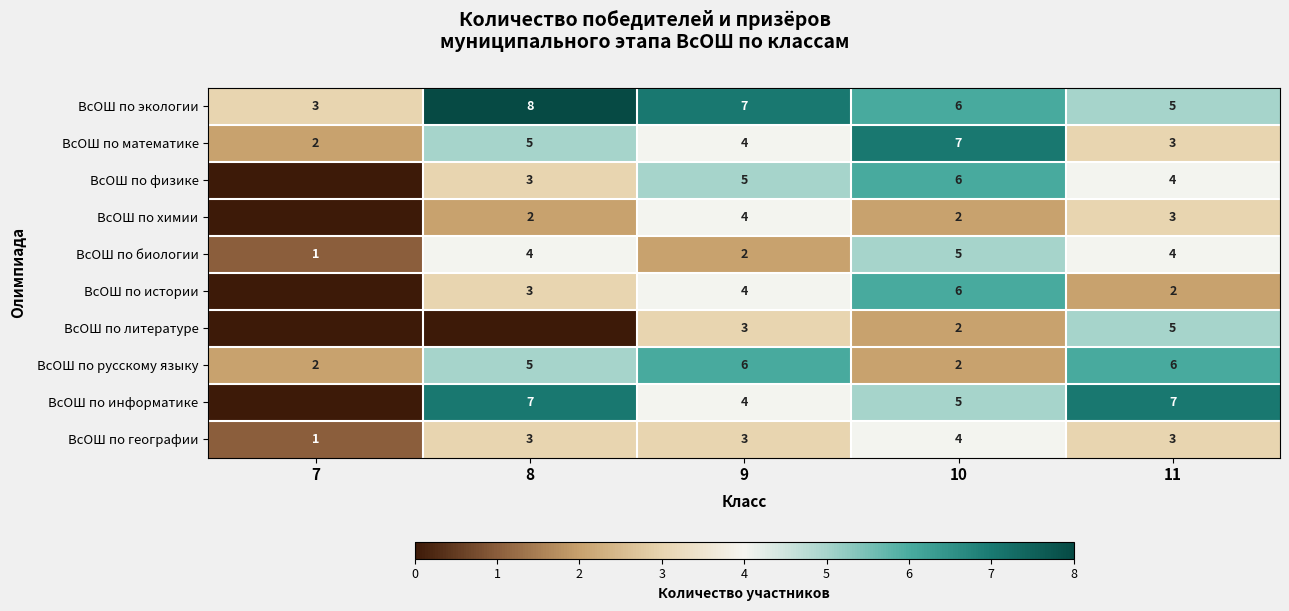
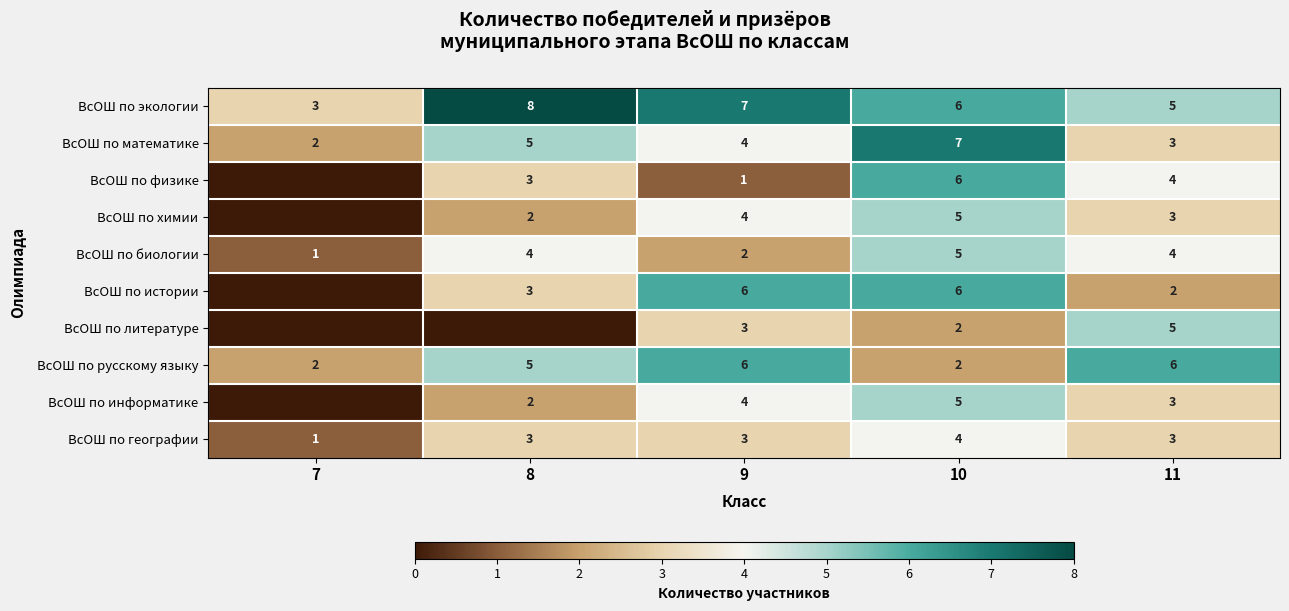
  {
    "ВсОШ по экологии": {
      "7": 3,
      "8": 8,
      "9": 7,
      "10": 6,
      "11": 5
    },
    "ВсОШ по математике": {
      "7": 2,
      "8": 5,
      "9": 4,
      "10": 7,
      "11": 3
    },
    "ВсОШ по физике": {
      "8": 3,
-     "9": 5,
+     "9": 1,
      "10": 6,
      "11": 4
    },
    "ВсОШ по химии": {
      "8": 2,
      "9": 4,
-     "10": 2,
+     "10": 5,
      "11": 3
    },
    "ВсОШ по биологии": {
      "7": 1,
      "8": 4,
      "9": 2,
      "10": 5,
      "11": 4
    },
    "ВсОШ по истории": {
      "8": 3,
-     "9": 4,
+     "9": 6,
      "10": 6,
      "11": 2
    },
    "ВсОШ по литературе": {
      "9": 3,
      "10": 2,
      "11": 5
    },
    "ВсОШ по русскому языку": {
      "7": 2,
      "8": 5,
      "9": 6,
      "10": 2,
      "11": 6
    },
    "ВсОШ по информатике": {
-     "8": 7,
+     "8": 2,
      "9": 4,
      "10": 5,
-     "11": 7
+     "11": 3
    },
    "ВсОШ по географии": {
      "7": 1,
      "8": 3,
      "9": 3,
      "10": 4,
      "11": 3
    }
  }
